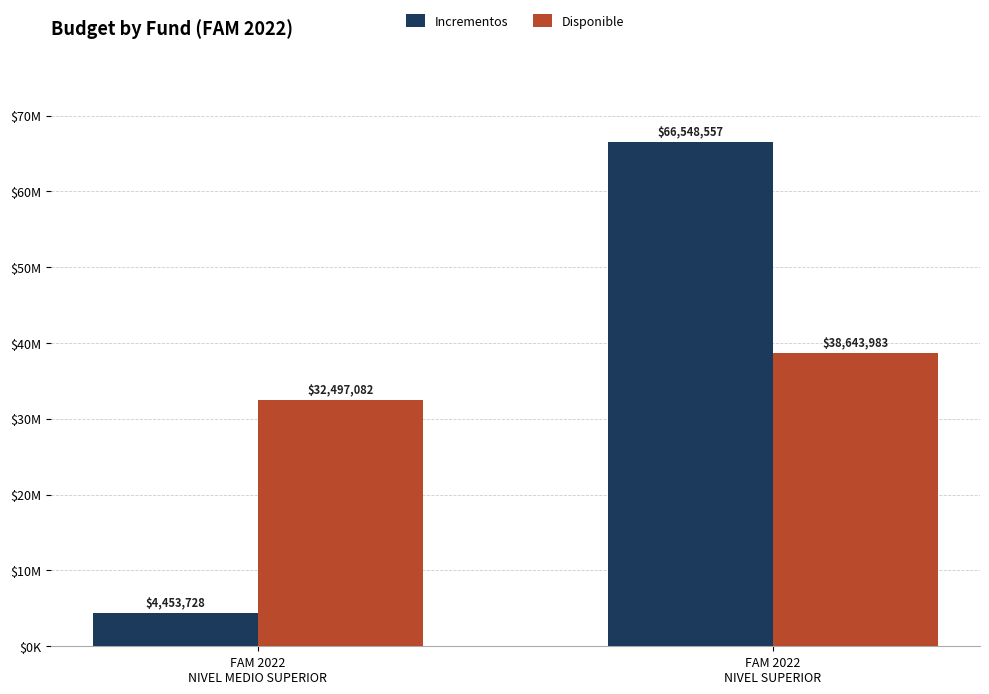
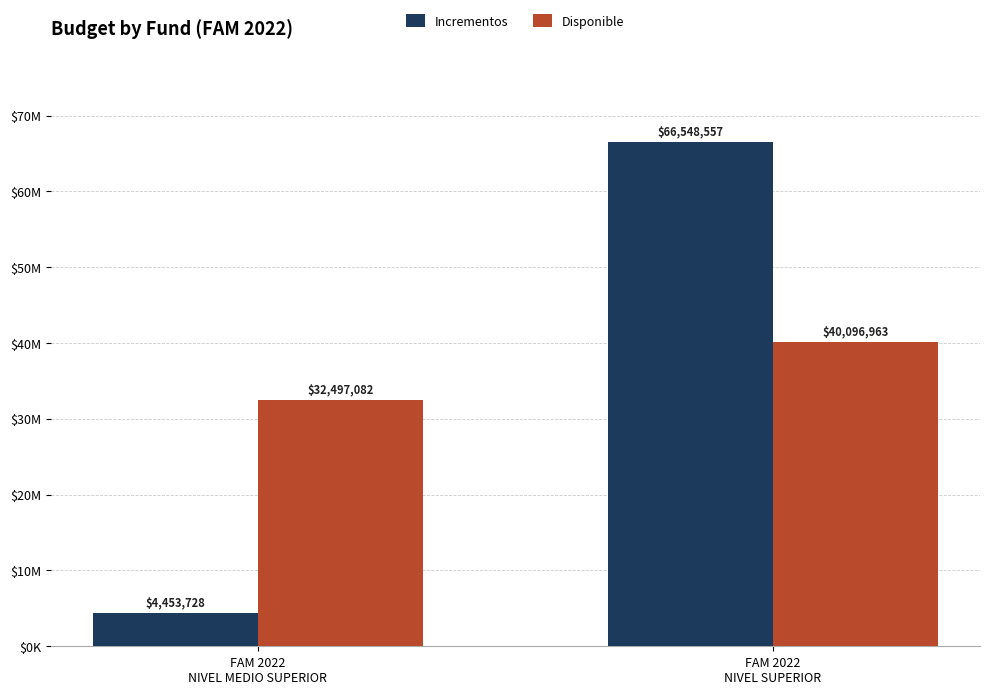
  {
    "Incrementos": {
      "FAM 2022 NIVEL MEDIO SUPERIOR": "$4,453,728",
      "FAM 2022 NIVEL SUPERIOR": "$66,548,557"
    },
    "Disponible": {
      "FAM 2022 NIVEL MEDIO SUPERIOR": "$32,497,082",
-     "FAM 2022 NIVEL SUPERIOR": "$38,643,983"
+     "FAM 2022 NIVEL SUPERIOR": "$40,096,963"
    }
  }
